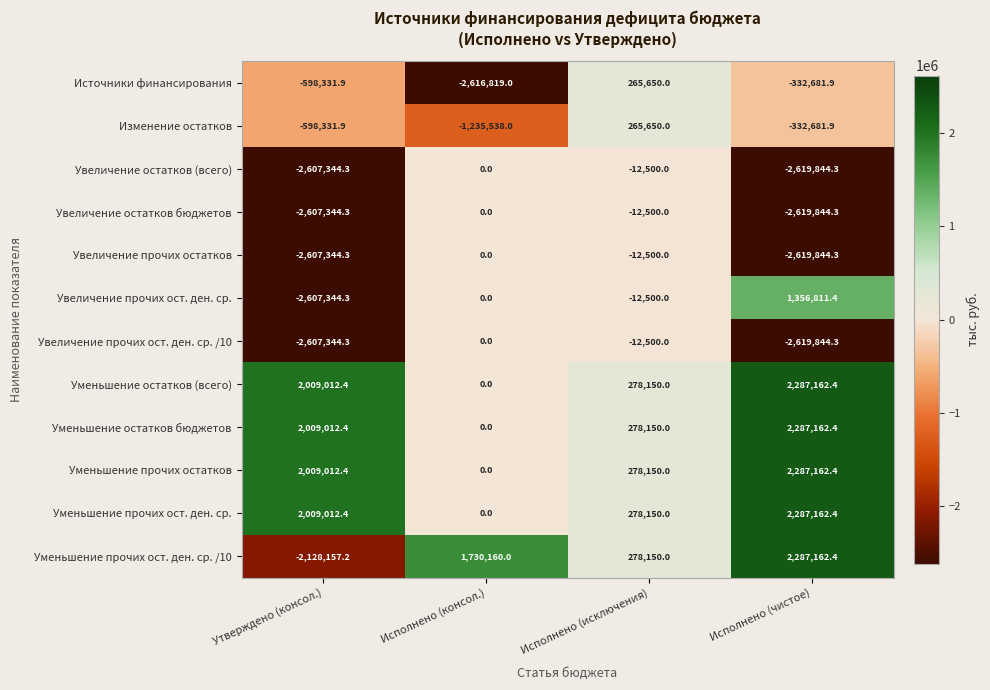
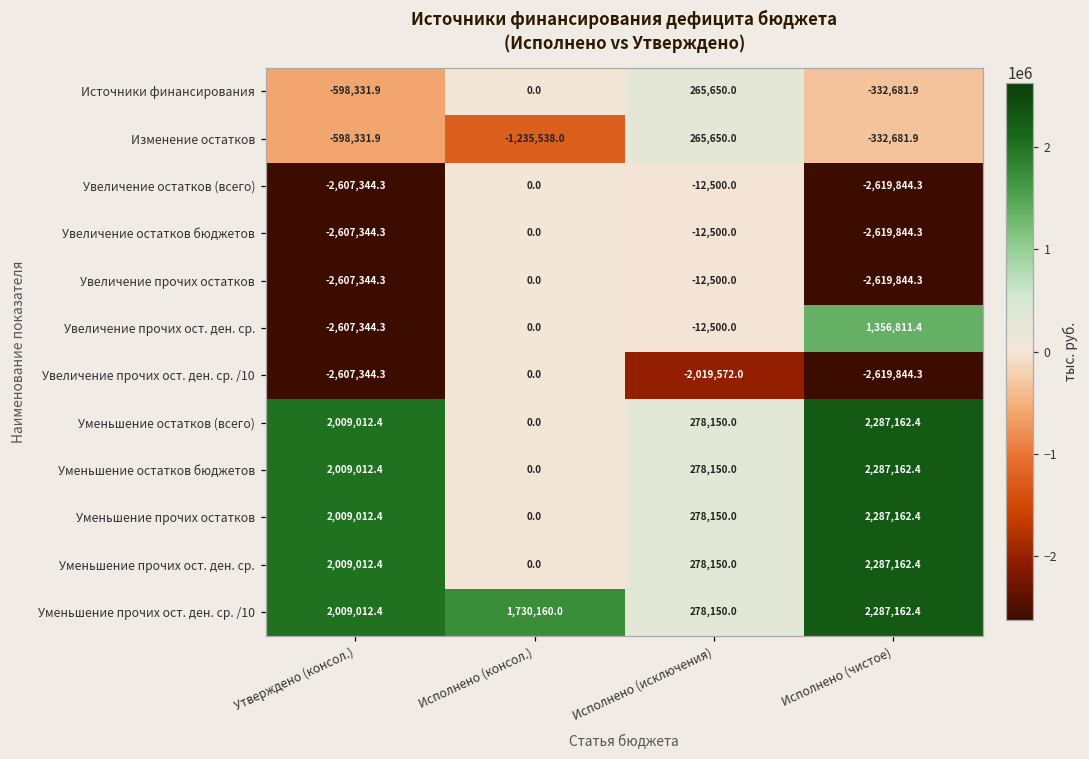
  {
    "Источники финансирования": {
      "Утверждено (консол.)": "-598,331.9",
-     "Исполнено (консол.)": "-2,616,819.0",
+     "Исполнено (консол.)": "0.0",
      "Исполнено (исключения)": "265,650.0",
      "Исполнено (чистое)": "-332,681.9"
    },
    "Изменение остатков": {
      "Утверждено (консол.)": "-598,331.9",
      "Исполнено (консол.)": "-1,235,538.0",
      "Исполнено (исключения)": "265,650.0",
      "Исполнено (чистое)": "-332,681.9"
    },
    "Увеличение остатков (всего)": {
      "Утверждено (консол.)": "-2,607,344.3",
      "Исполнено (консол.)": "0.0",
      "Исполнено (исключения)": "-12,500.0",
      "Исполнено (чистое)": "-2,619,844.3"
    },
    "Увеличение остатков бюджетов": {
      "Утверждено (консол.)": "-2,607,344.3",
      "Исполнено (консол.)": "0.0",
      "Исполнено (исключения)": "-12,500.0",
      "Исполнено (чистое)": "-2,619,844.3"
    },
    "Увеличение прочих остатков": {
      "Утверждено (консол.)": "-2,607,344.3",
      "Исполнено (консол.)": "0.0",
      "Исполнено (исключения)": "-12,500.0",
      "Исполнено (чистое)": "-2,619,844.3"
    },
    "Увеличение прочих ост. ден. ср.": {
      "Утверждено (консол.)": "-2,607,344.3",
      "Исполнено (консол.)": "0.0",
      "Исполнено (исключения)": "-12,500.0",
      "Исполнено (чистое)": "1,356,811.4"
    },
    "Увеличение прочих ост. ден. ср. /10": {
      "Утверждено (консол.)": "-2,607,344.3",
      "Исполнено (консол.)": "0.0",
-     "Исполнено (исключения)": "-12,500.0",
+     "Исполнено (исключения)": "-2,019,572.0",
      "Исполнено (чистое)": "-2,619,844.3"
    },
    "Уменьшение остатков (всего)": {
      "Утверждено (консол.)": "2,009,012.4",
      "Исполнено (консол.)": "0.0",
      "Исполнено (исключения)": "278,150.0",
      "Исполнено (чистое)": "2,287,162.4"
    },
    "Уменьшение остатков бюджетов": {
      "Утверждено (консол.)": "2,009,012.4",
      "Исполнено (консол.)": "0.0",
      "Исполнено (исключения)": "278,150.0",
      "Исполнено (чистое)": "2,287,162.4"
    },
    "Уменьшение прочих остатков": {
      "Утверждено (консол.)": "2,009,012.4",
      "Исполнено (консол.)": "0.0",
      "Исполнено (исключения)": "278,150.0",
      "Исполнено (чистое)": "2,287,162.4"
    },
    "Уменьшение прочих ост. ден. ср.": {
      "Утверждено (консол.)": "2,009,012.4",
      "Исполнено (консол.)": "0.0",
      "Исполнено (исключения)": "278,150.0",
      "Исполнено (чистое)": "2,287,162.4"
    },
    "Уменьшение прочих ост. ден. ср. /10": {
-     "Утверждено (консол.)": "-2,128,157.2",
+     "Утверждено (консол.)": "2,009,012.4",
      "Исполнено (консол.)": "1,730,160.0",
      "Исполнено (исключения)": "278,150.0",
      "Исполнено (чистое)": "2,287,162.4"
    }
  }
